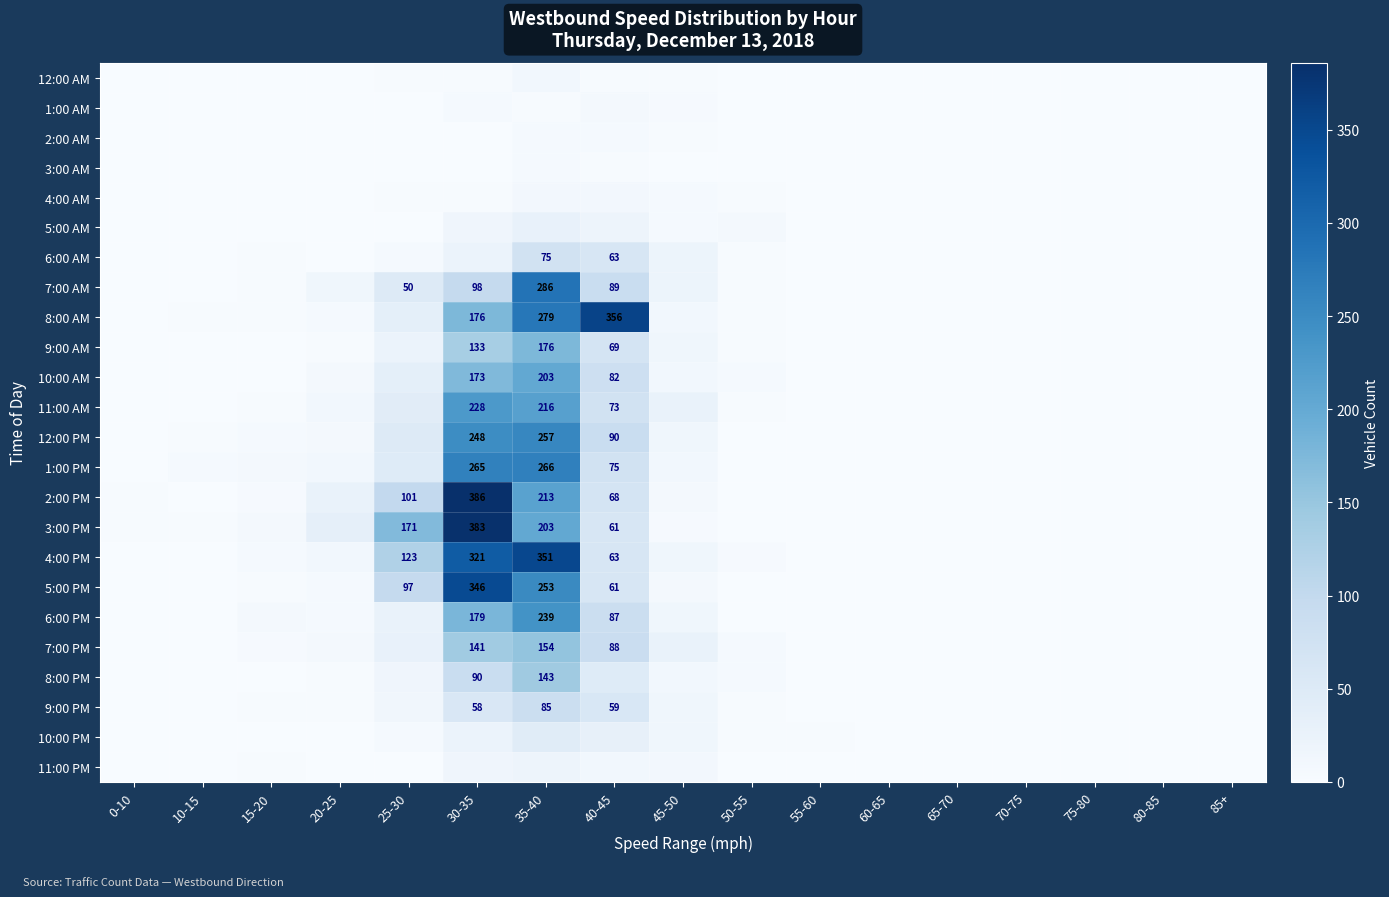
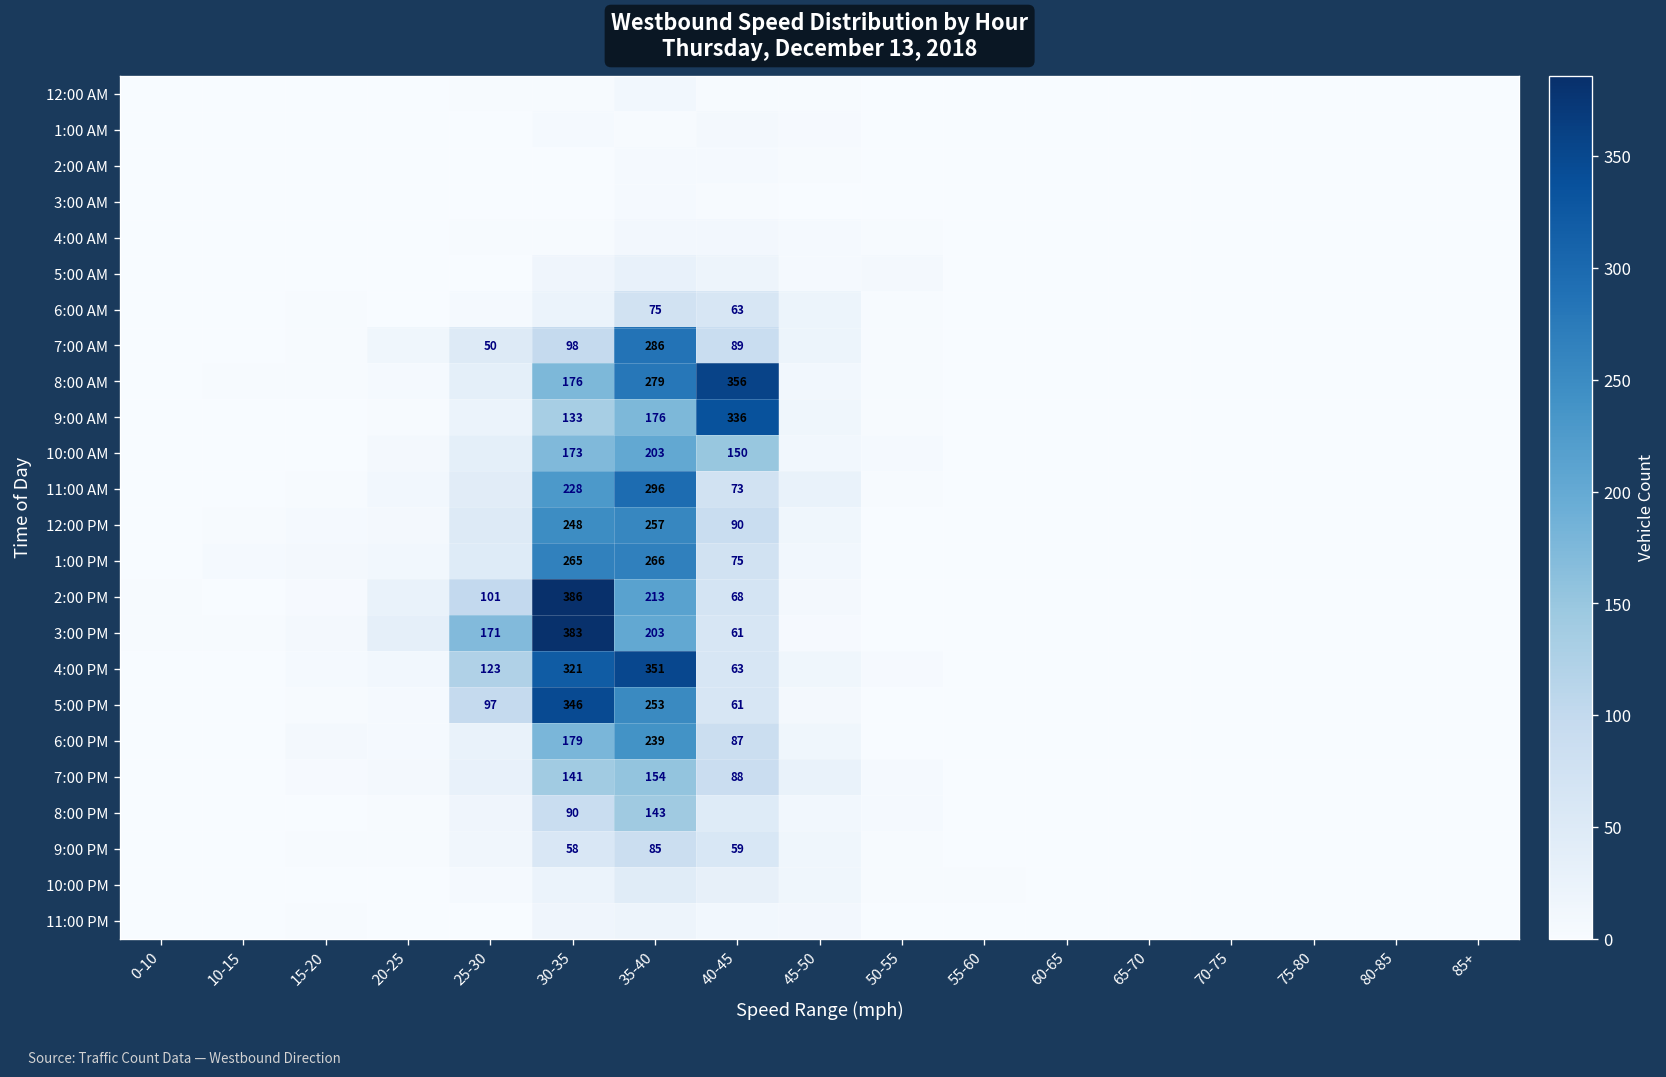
  {
    "6:00 AM": {
      "35-40": 75,
      "40-45": 63
    },
    "7:00 AM": {
      "25-30": 50,
      "30-35": 98,
      "35-40": 286,
      "40-45": 89
    },
    "8:00 AM": {
      "30-35": 176,
      "35-40": 279,
      "40-45": 356
    },
    "9:00 AM": {
      "30-35": 133,
      "35-40": 176,
-     "40-45": 69
+     "40-45": 336
    },
    "10:00 AM": {
      "30-35": 173,
      "35-40": 203,
-     "40-45": 82
+     "40-45": 150
    },
    "11:00 AM": {
      "30-35": 228,
-     "35-40": 216,
+     "35-40": 296,
      "40-45": 73
    },
    "12:00 PM": {
      "30-35": 248,
      "35-40": 257,
      "40-45": 90
    },
    "1:00 PM": {
      "30-35": 265,
      "35-40": 266,
      "40-45": 75
    },
    "2:00 PM": {
      "25-30": 101,
      "30-35": 386,
      "35-40": 213,
      "40-45": 68
    },
    "3:00 PM": {
      "25-30": 171,
      "30-35": 383,
      "35-40": 203,
      "40-45": 61
    },
    "4:00 PM": {
      "25-30": 123,
      "30-35": 321,
      "35-40": 351,
      "40-45": 63
    },
    "5:00 PM": {
      "25-30": 97,
      "30-35": 346,
      "35-40": 253,
      "40-45": 61
    },
    "6:00 PM": {
      "30-35": 179,
      "35-40": 239,
      "40-45": 87
    },
    "7:00 PM": {
      "30-35": 141,
      "35-40": 154,
      "40-45": 88
    },
    "8:00 PM": {
      "30-35": 90,
      "35-40": 143
    },
    "9:00 PM": {
      "30-35": 58,
      "35-40": 85,
      "40-45": 59
    }
  }
